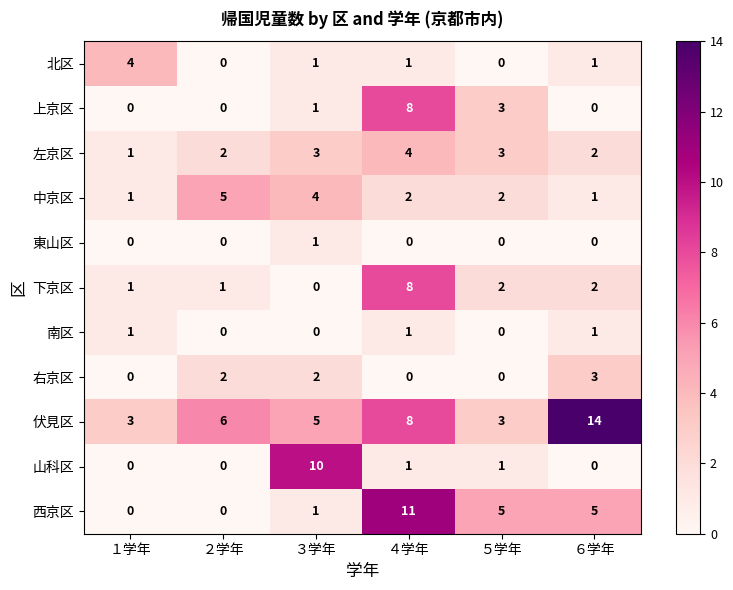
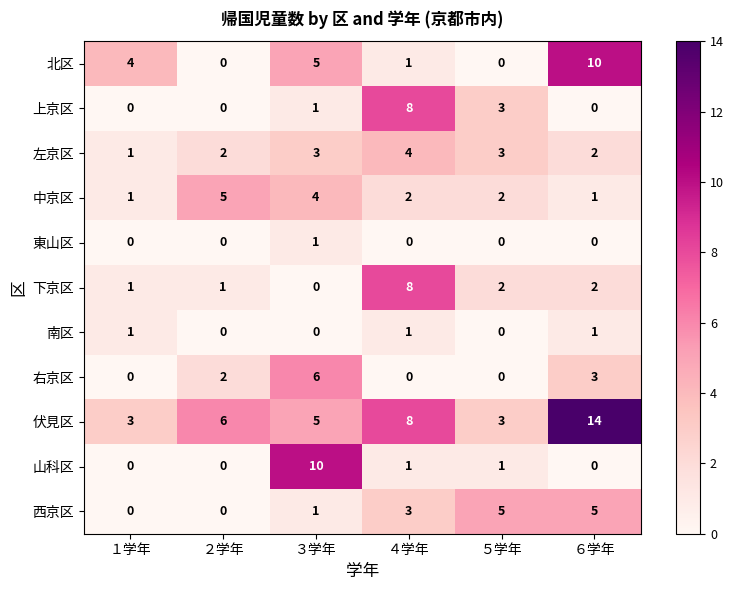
  {
    "北区": {
      "１学年": 4,
      "２学年": 0,
-     "３学年": 1,
+     "３学年": 5,
      "４学年": 1,
      "５学年": 0,
-     "６学年": 1
+     "６学年": 10
    },
    "上京区": {
      "１学年": 0,
      "２学年": 0,
      "３学年": 1,
      "４学年": 8,
      "５学年": 3,
      "６学年": 0
    },
    "左京区": {
      "１学年": 1,
      "２学年": 2,
      "３学年": 3,
      "４学年": 4,
      "５学年": 3,
      "６学年": 2
    },
    "中京区": {
      "１学年": 1,
      "２学年": 5,
      "３学年": 4,
      "４学年": 2,
      "５学年": 2,
      "６学年": 1
    },
    "東山区": {
      "１学年": 0,
      "２学年": 0,
      "３学年": 1,
      "４学年": 0,
      "５学年": 0,
      "６学年": 0
    },
    "下京区": {
      "１学年": 1,
      "２学年": 1,
      "３学年": 0,
      "４学年": 8,
      "５学年": 2,
      "６学年": 2
    },
    "南区": {
      "１学年": 1,
      "２学年": 0,
      "３学年": 0,
      "４学年": 1,
      "５学年": 0,
      "６学年": 1
    },
    "右京区": {
      "１学年": 0,
      "２学年": 2,
-     "３学年": 2,
+     "３学年": 6,
      "４学年": 0,
      "５学年": 0,
      "６学年": 3
    },
    "伏見区": {
      "１学年": 3,
      "２学年": 6,
      "３学年": 5,
      "４学年": 8,
      "５学年": 3,
      "６学年": 14
    },
    "山科区": {
      "１学年": 0,
      "２学年": 0,
      "３学年": 10,
      "４学年": 1,
      "５学年": 1,
      "６学年": 0
    },
    "西京区": {
      "１学年": 0,
      "２学年": 0,
      "３学年": 1,
-     "４学年": 11,
+     "４学年": 3,
      "５学年": 5,
      "６学年": 5
    }
  }
